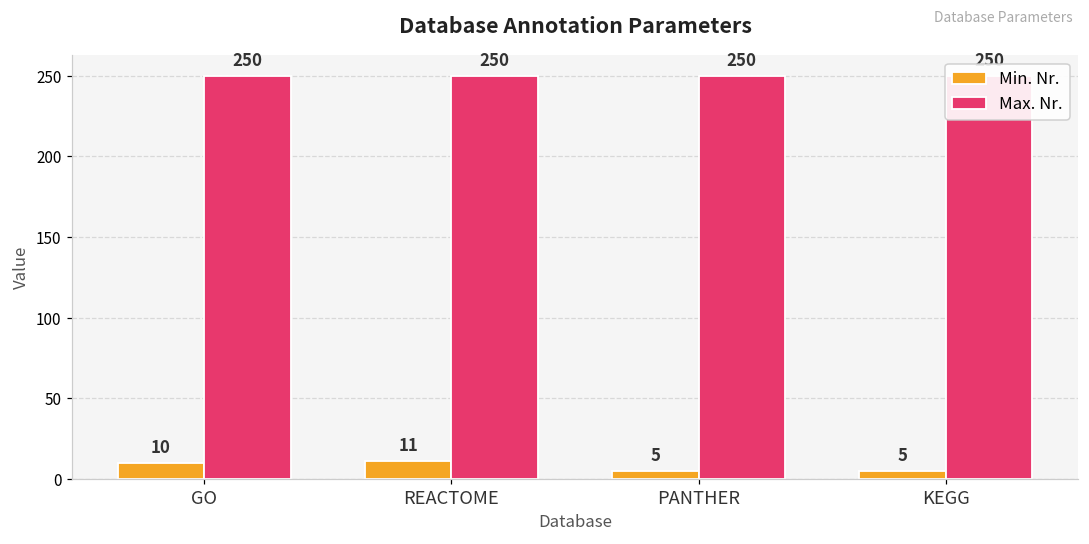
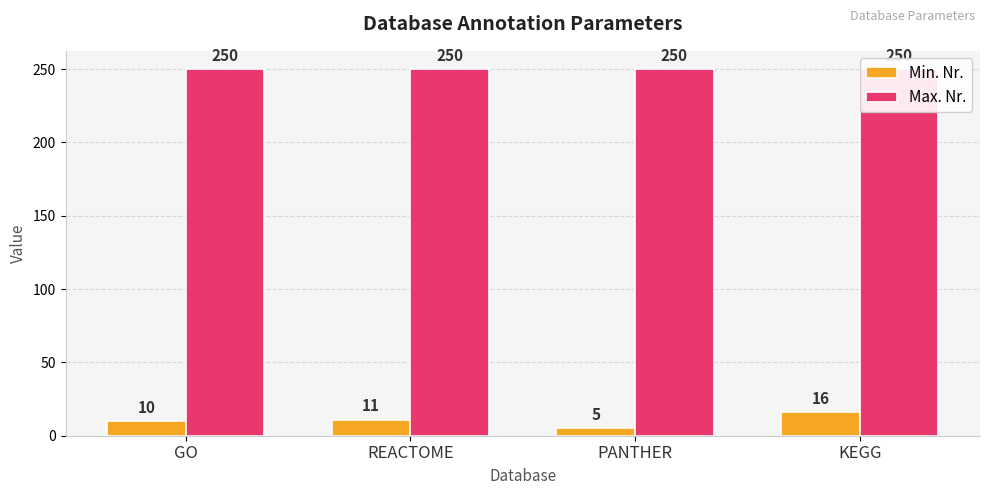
  {
    "Min. Nr.": {
      "GO": 10,
      "REACTOME": 11,
      "PANTHER": 5,
-     "KEGG": 5
+     "KEGG": 16
    },
    "Max. Nr.": {
      "GO": 250,
      "REACTOME": 250,
      "PANTHER": 250
    }
  }
